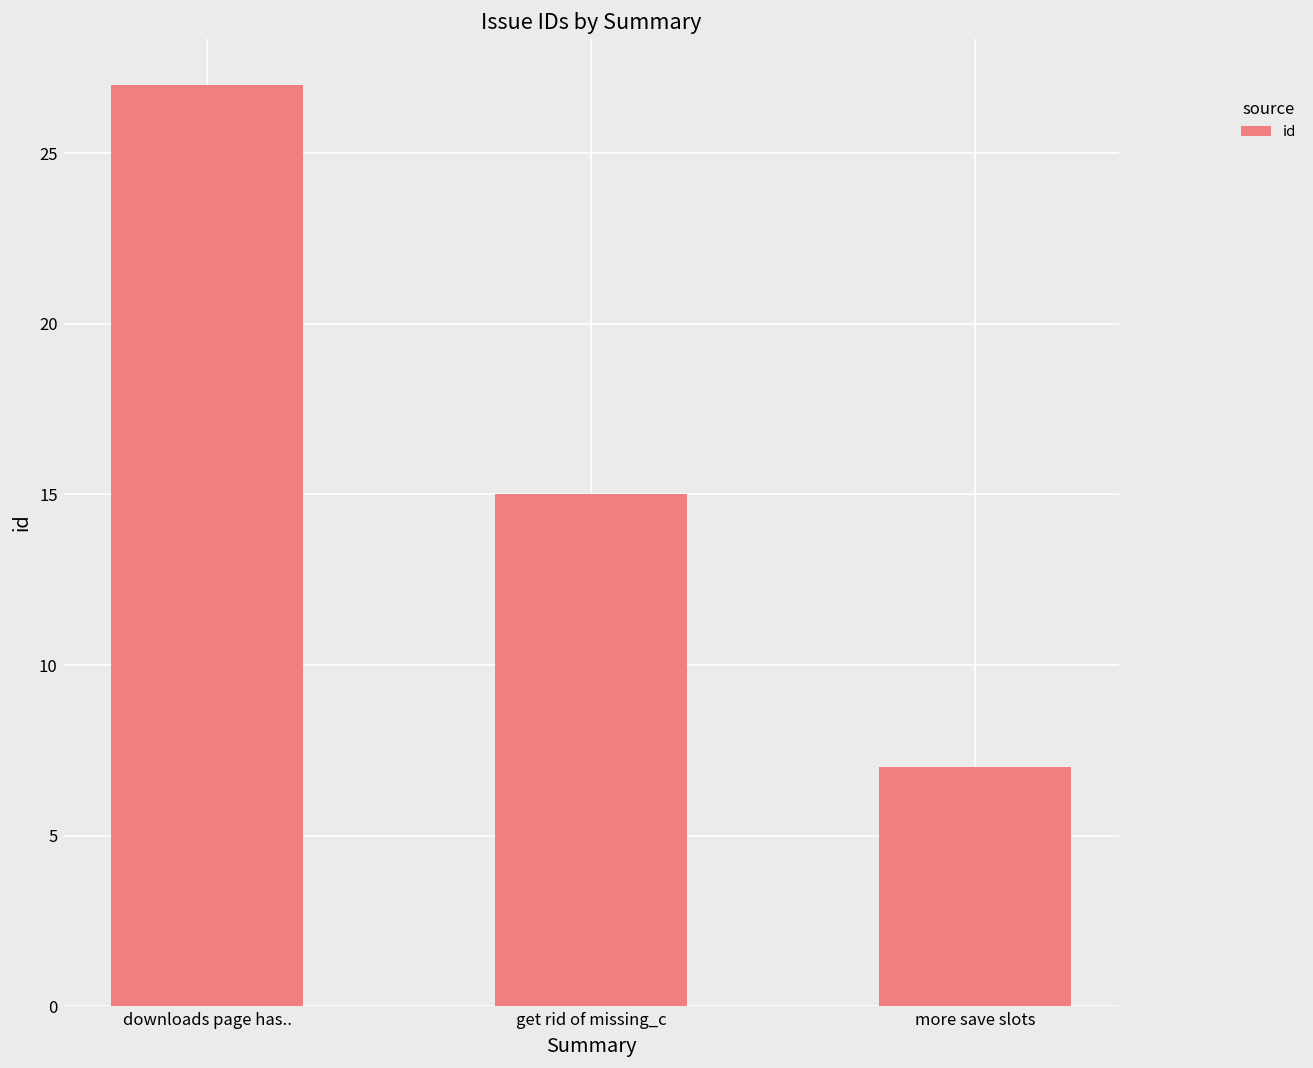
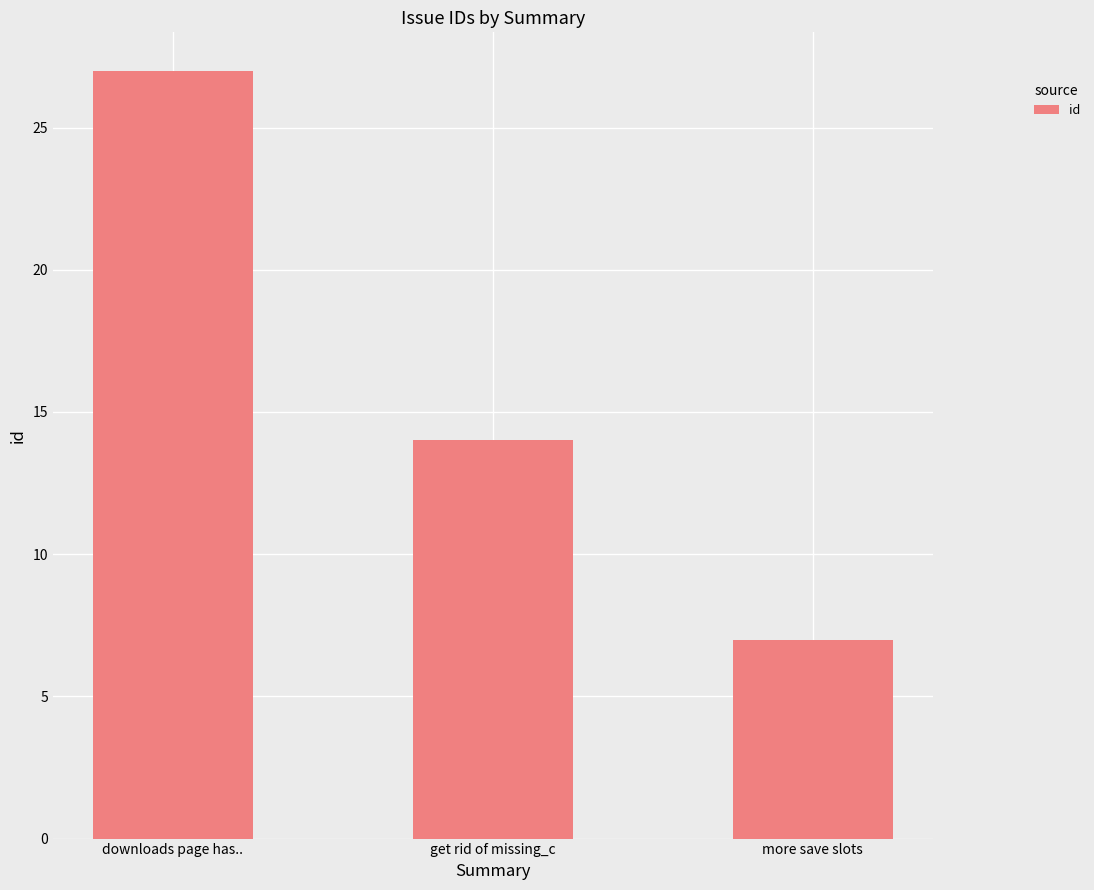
  {
    "downloads page has..": 27,
-   "get rid of missing_c": 15,
+   "get rid of missing_c": 14,
    "more save slots": 7
  }
